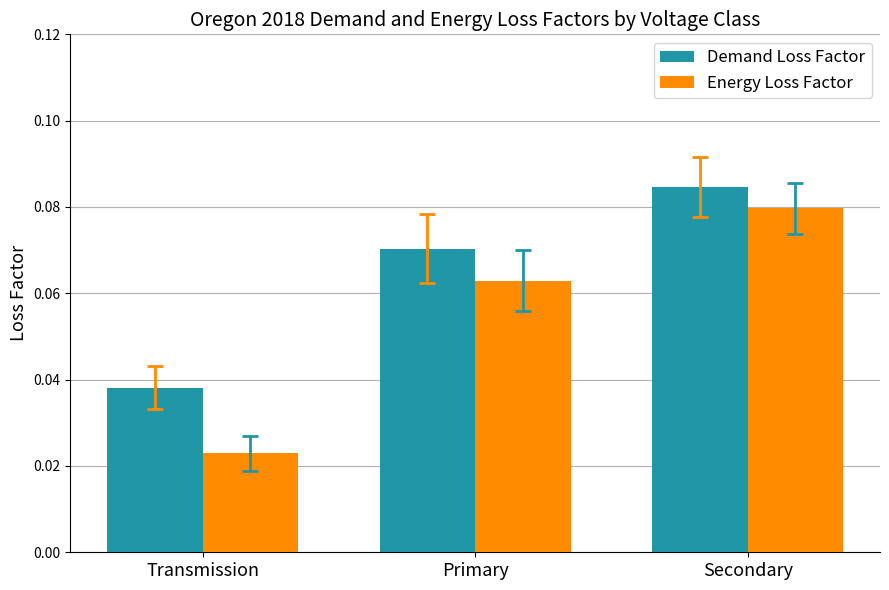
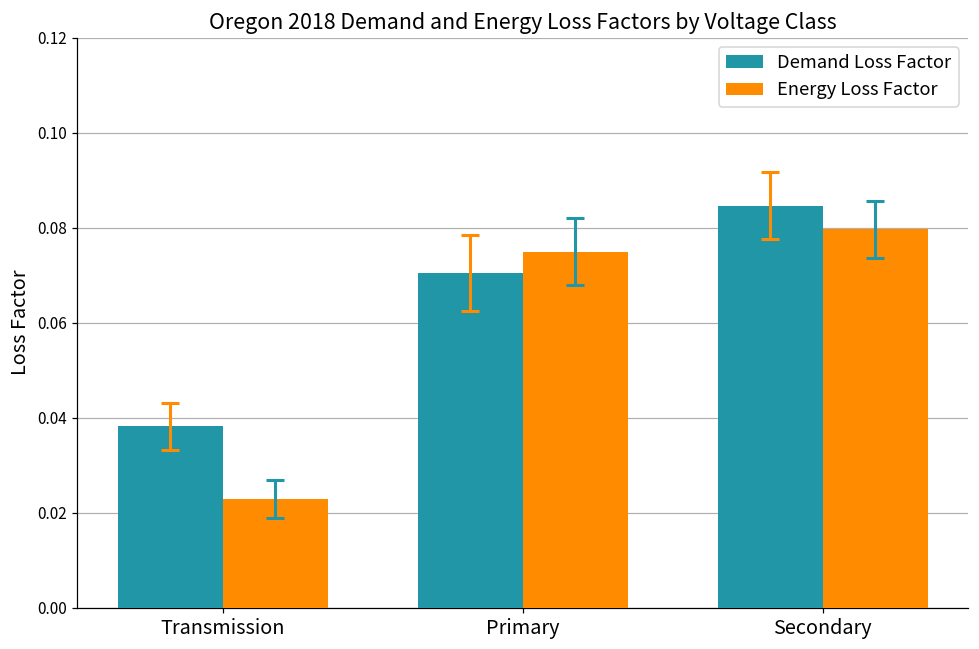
  {
    "Energy Loss Factor": {
      "Transmission": 0.023,
-     "Primary": 0.063,
+     "Primary": 0.075,
      "Secondary": 0.080
    }
  }
